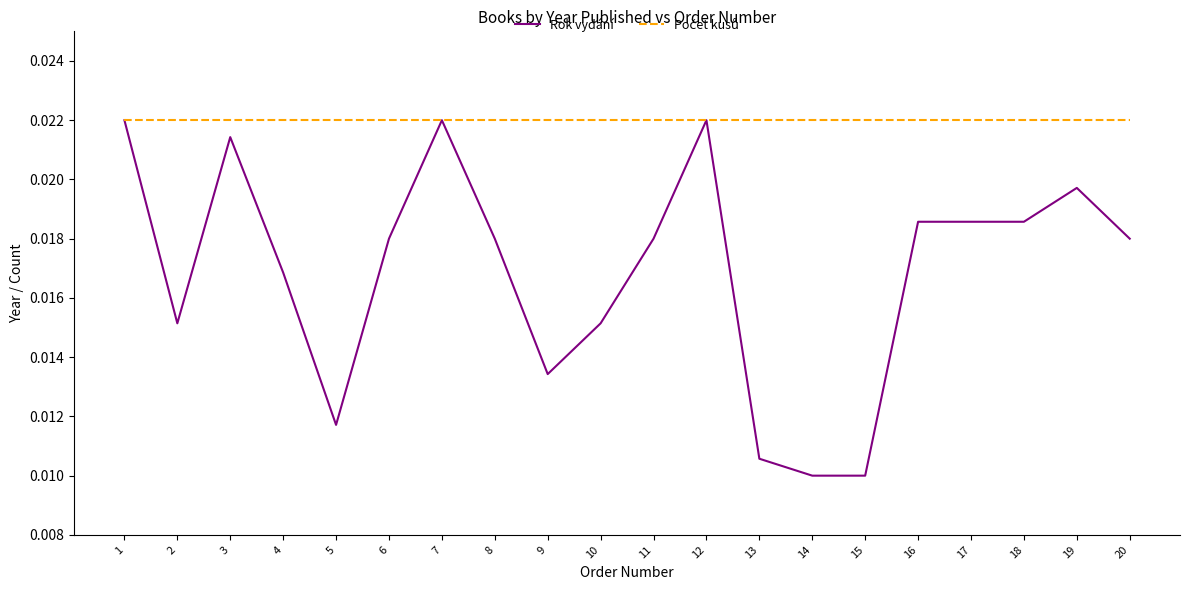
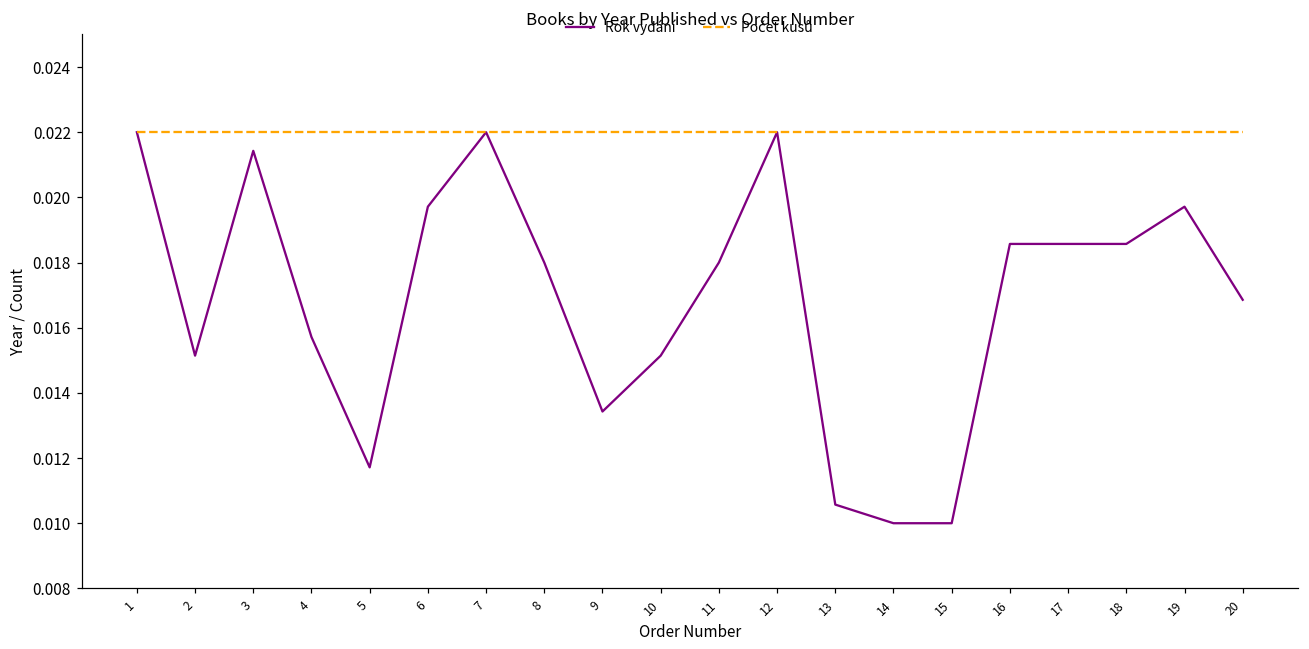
  {
    "Rok vydání": {
      "2": 0.0151,
      "3": 0.0214,
-     "4": 0.0169,
+     "4": 0.0157,
      "5": 0.0117,
-     "6": 0.0180,
+     "6": 0.0197,
      "8": 0.0180,
      "9": 0.0134,
      "10": 0.0151,
      "11": 0.0180,
      "13": 0.0106,
      "14": 0.0100,
      "15": 0.0100,
      "16": 0.0186,
      "17": 0.0186,
      "18": 0.0186,
      "19": 0.0197,
-     "20": 0.0180
+     "20": 0.0169
    },
    "Počet kusů": {
      "2": 0.0220,
      "3": 0.0220,
      "4": 0.0220,
      "5": 0.0220,
      "6": 0.0220,
      "8": 0.0220,
      "9": 0.0220,
      "10": 0.0220,
      "11": 0.0220,
      "13": 0.0220,
      "14": 0.0220,
      "15": 0.0220,
      "16": 0.0220,
      "17": 0.0220,
      "18": 0.0220,
      "19": 0.0220,
      "20": 0.0220
    }
  }
